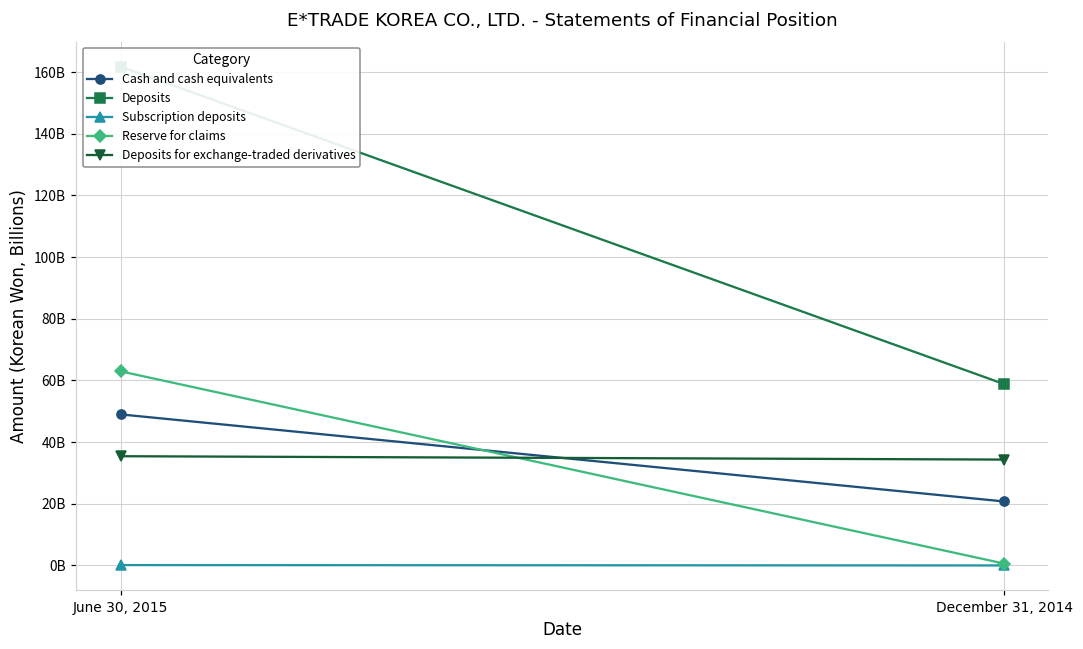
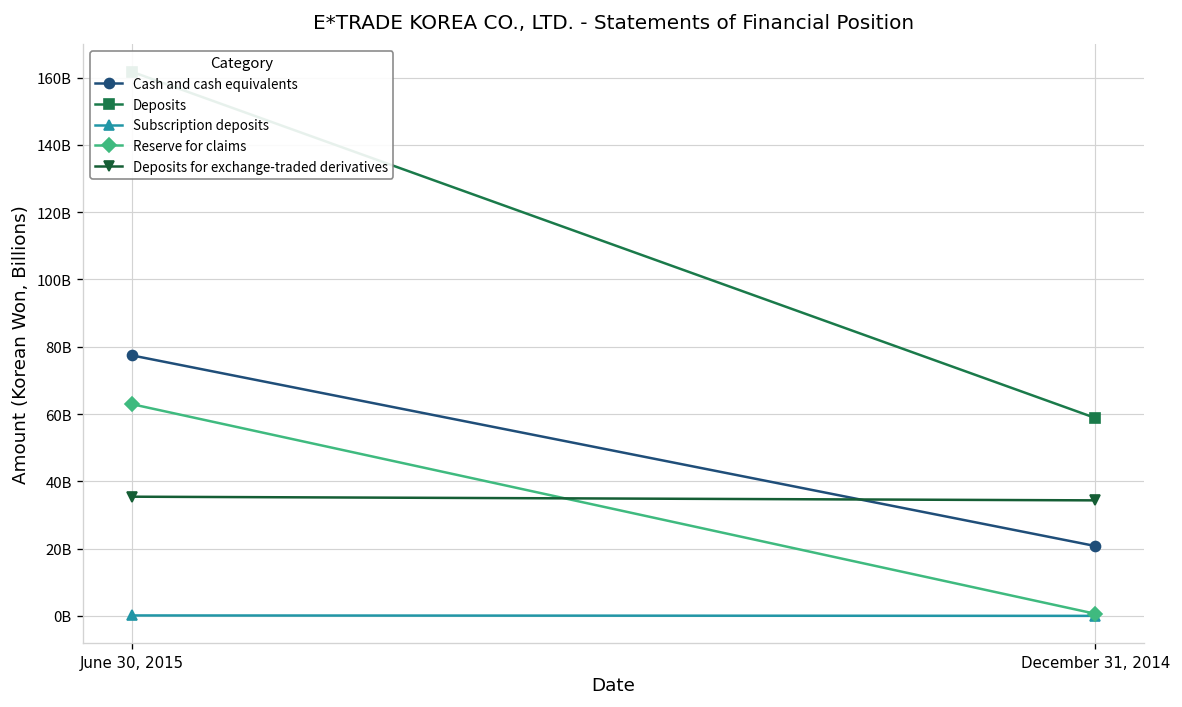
  {
    "Cash and cash equivalents": {
-     "June 30, 2015": 49000000000,
+     "June 30, 2015": 77000000000,
      "December 31, 2014": 21000000000
    },
    "Subscription deposits": {
      "June 30, 2015": 0
    },
    "Reserve for claims": {
      "June 30, 2015": 63000000000
    }
  }
